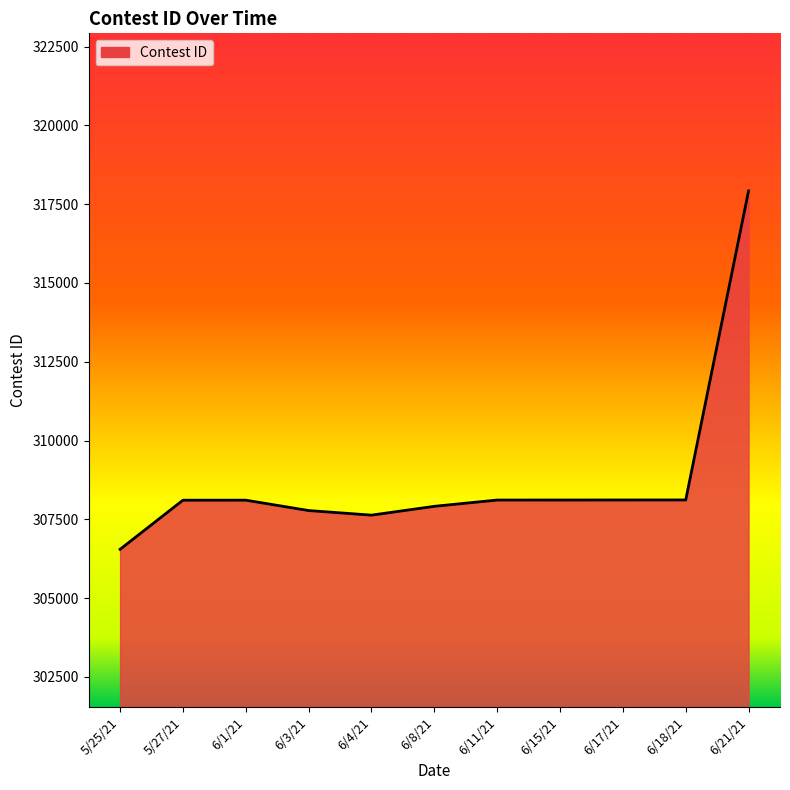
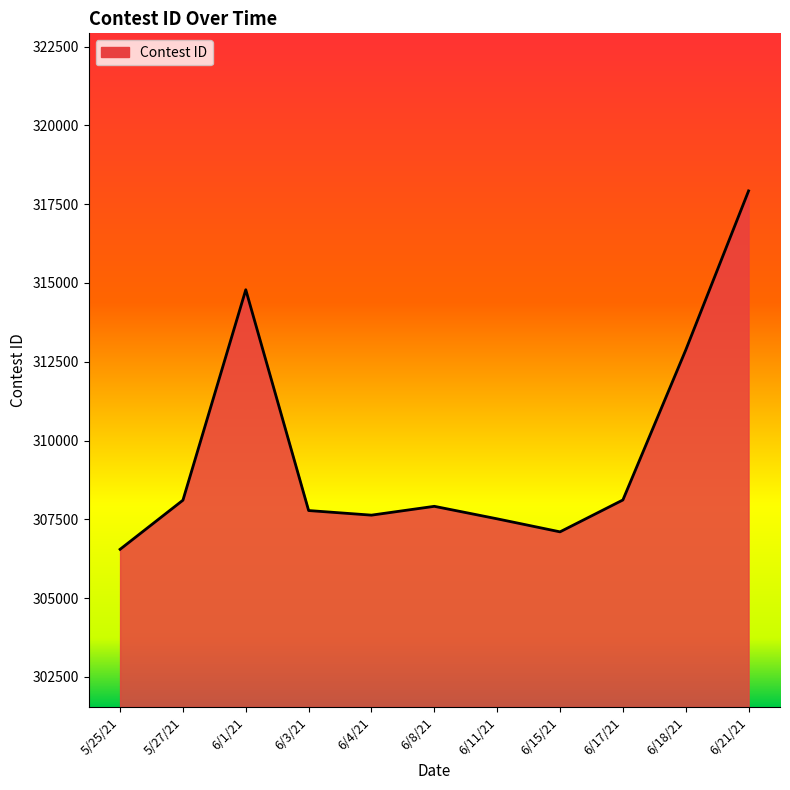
  {
    "5/25/21": 306500,
    "5/27/21": 308100,
-   "6/1/21": 308100,
+   "6/1/21": 314800,
    "6/3/21": 307800,
    "6/4/21": 307600,
    "6/8/21": 307900,
-   "6/11/21": 308100,
-   "6/15/21": 308100,
+   "6/11/21": 307500,
+   "6/15/21": 307100,
    "6/17/21": 308100,
-   "6/18/21": 308100,
+   "6/18/21": 312900,
    "6/21/21": 317900
  }
